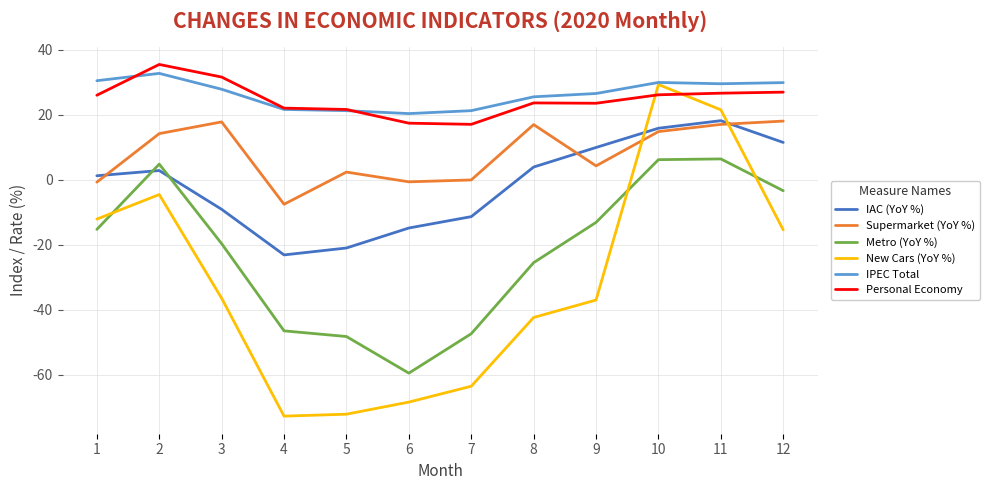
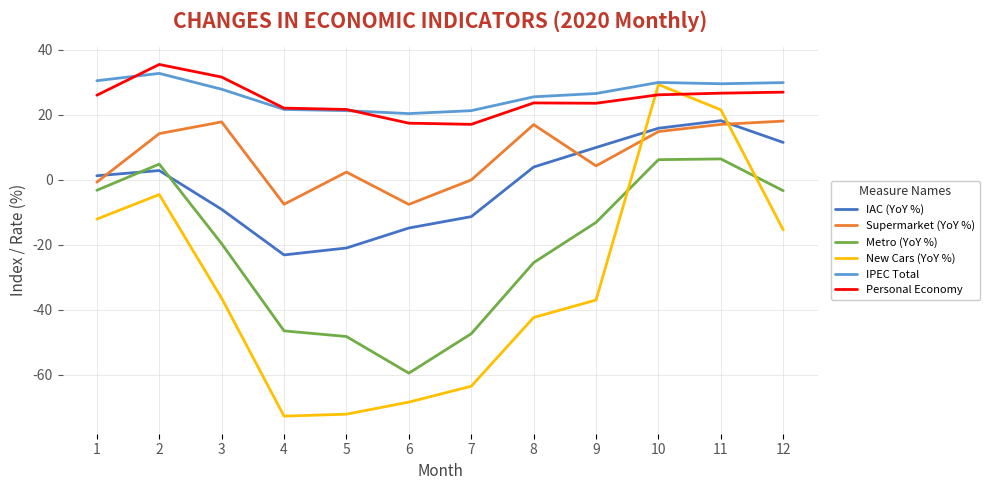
  {
    "Supermarket (YoY %)": {
      "1": -1,
      "2": 14,
      "3": 18,
      "4": -8,
      "5": 2,
-     "6": -1,
+     "6": -8,
      "7": 0,
      "8": 17,
      "9": 4,
      "10": 15,
      "11": 17,
      "12": 18
    },
    "Metro (YoY %)": {
-     "1": -15,
+     "1": -3,
      "2": 5,
      "3": -20,
      "4": -47,
      "5": -48,
      "6": -60,
      "7": -47,
      "8": -26,
      "9": -13,
      "10": 6,
      "11": 6,
      "12": -3
    },
    "New Cars (YoY %)": {
      "1": -12,
      "2": -5,
      "3": -37,
      "4": -73,
      "5": -72,
      "6": -68,
      "7": -64,
      "8": -42,
      "9": -37,
      "11": 21,
      "12": -15
    },
    "Personal Economy": {
      "1": 26,
      "2": 35,
      "3": 32,
      "6": 17,
      "7": 17,
      "8": 24,
      "9": 24,
      "10": 26,
      "11": 27,
      "12": 27
    }
  }
